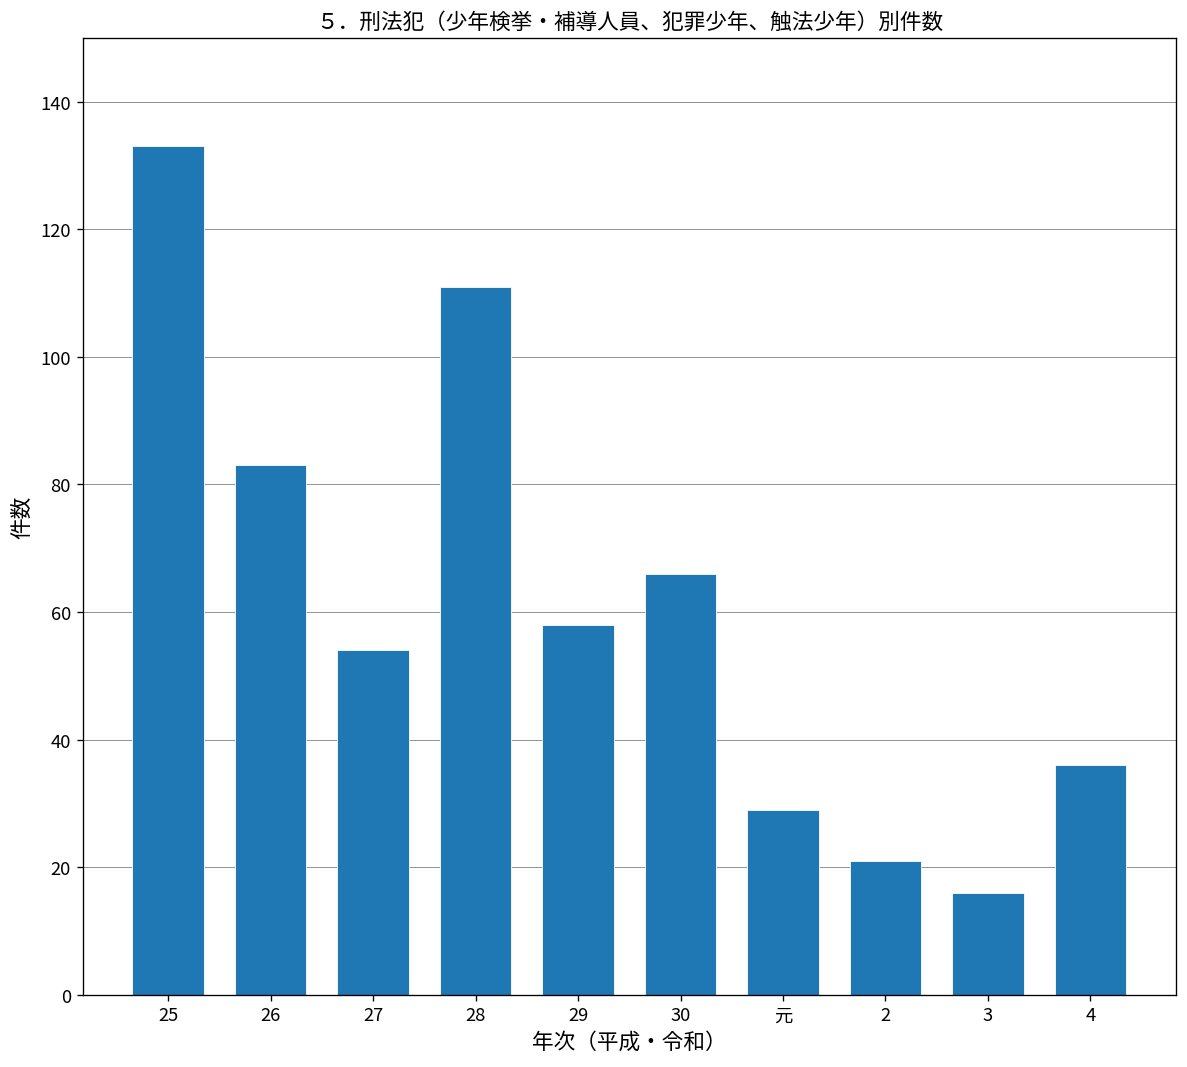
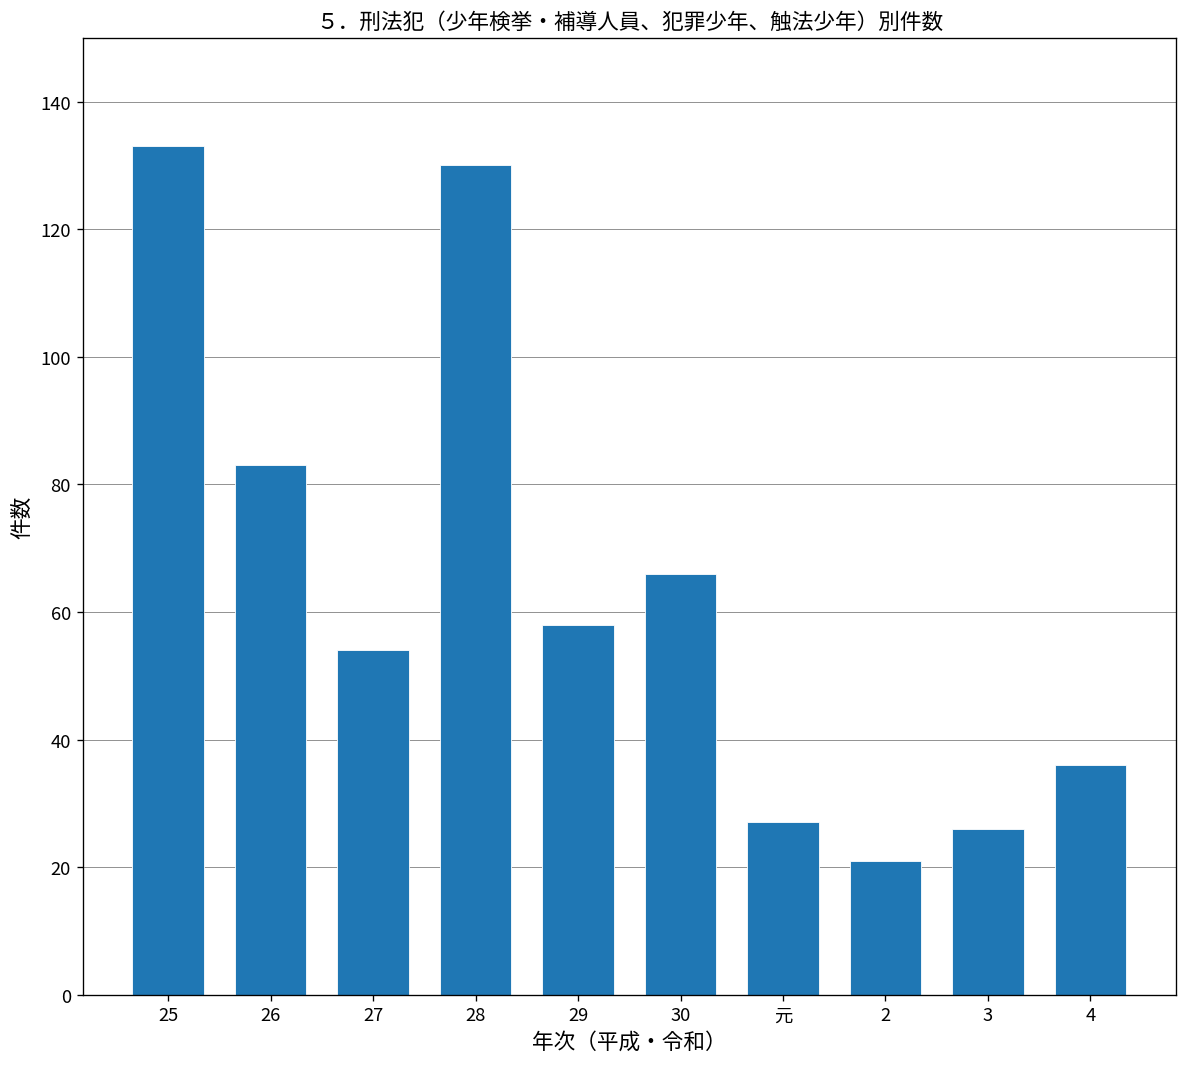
  {
    "25": 133,
    "26": 83,
    "27": 54,
-   "28": 111,
+   "28": 130,
    "29": 58,
    "30": 66,
-   "元": 29,
+   "元": 27,
    "2": 21,
-   "3": 16,
+   "3": 26,
    "4": 36
  }
